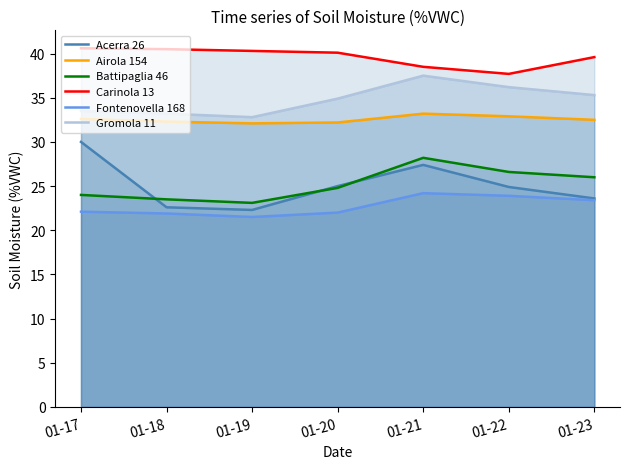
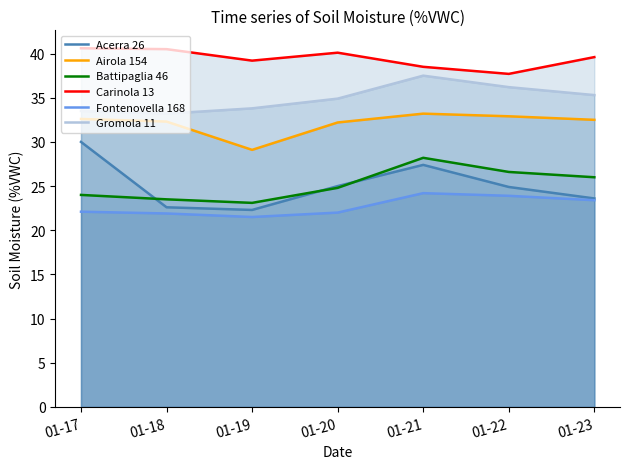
  {
    "Acerra 26": {
      "01-17": 30,
      "01-18": 23,
      "01-19": 22,
      "01-21": 27,
      "01-22": 25
    },
    "Airola 154": {
-     "01-19": 32,
+     "01-19": 29,
      "01-20": 32,
      "01-21": 33,
      "01-22": 33,
      "01-23": 33
    },
    "Battipaglia 46": {
      "01-17": 24,
      "01-18": 24,
      "01-19": 23,
      "01-21": 28,
      "01-22": 27,
      "01-23": 26
    },
    "Carinola 13": {
-     "01-19": 40,
+     "01-19": 39,
      "01-20": 40,
      "01-21": 39,
      "01-22": 38,
      "01-23": 40
    },
    "Fontenovella 168": {
      "01-17": 22,
      "01-18": 22,
      "01-19": 22,
      "01-20": 22,
      "01-21": 24,
      "01-22": 24
    },
    "Gromola 11": {
-     "01-19": 33,
+     "01-19": 34,
      "01-20": 35,
      "01-21": 38,
      "01-22": 36,
      "01-23": 35
    }
  }
